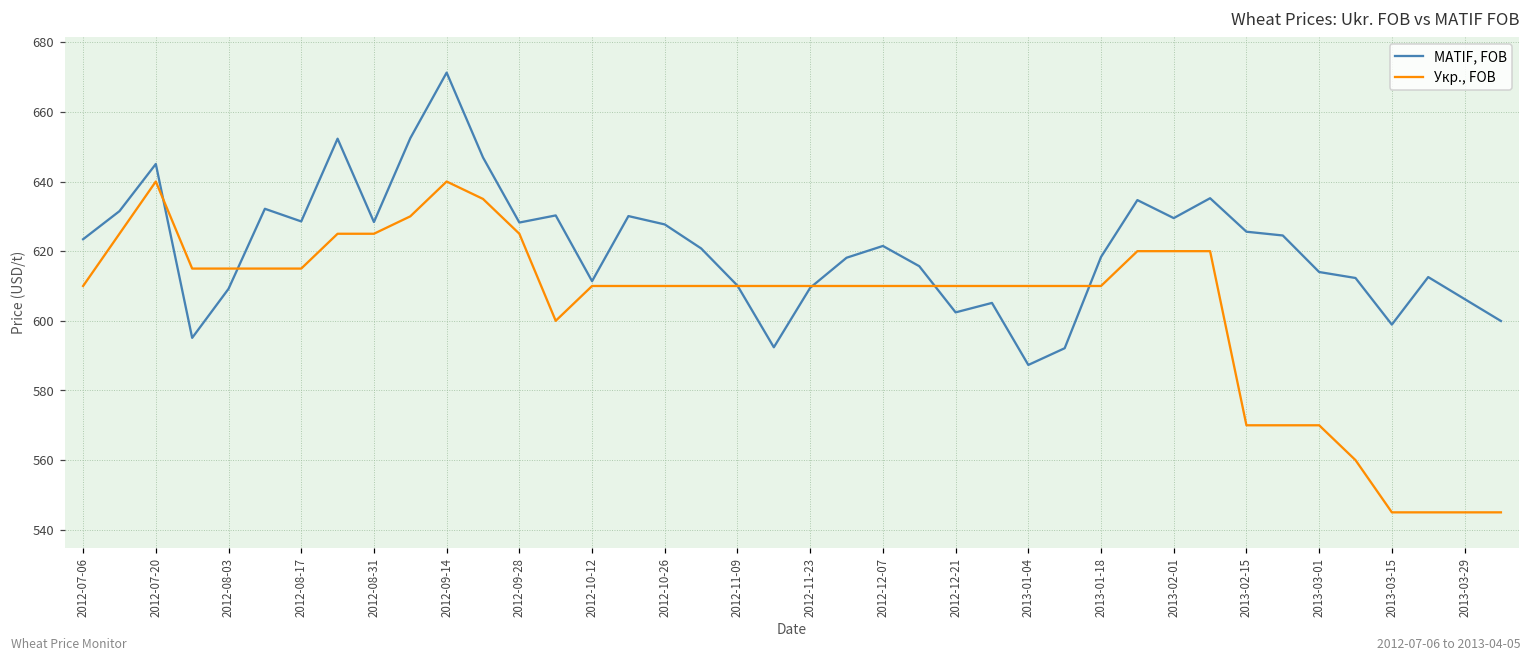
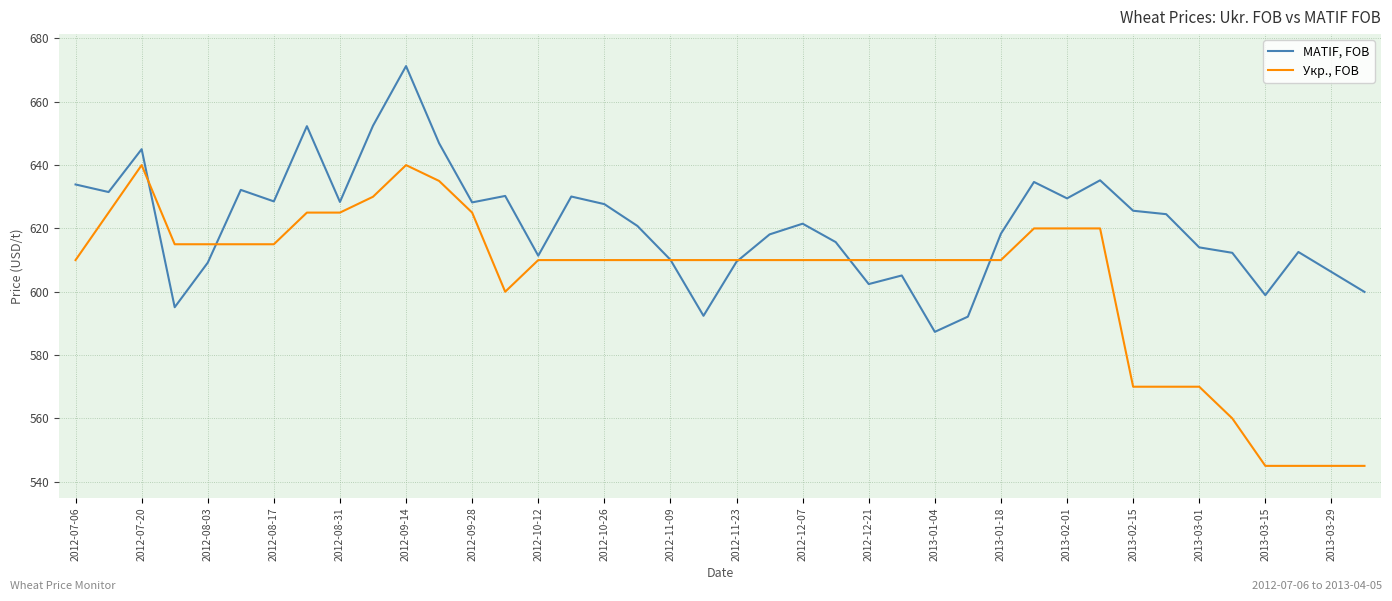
  {
    "MATIF, FOB": {
-     "2012-07-06": 623,
+     "2012-07-06": 634,
      "2012-07-20": 645,
      "2012-08-03": 609,
      "2012-08-17": 629,
      "2012-08-31": 628,
      "2012-09-14": 671,
      "2012-09-28": 628,
      "2012-10-12": 611,
      "2012-10-26": 628,
      "2012-12-07": 621,
      "2012-12-21": 602,
      "2013-01-04": 587,
      "2013-01-18": 618,
      "2013-02-01": 629,
      "2013-02-15": 626,
      "2013-03-01": 614,
      "2013-03-15": 599,
      "2013-03-29": 606
    },
    "Укр., FOB": {
      "2012-07-06": 610,
      "2012-07-20": 640,
      "2012-08-03": 615,
      "2012-08-17": 615,
      "2012-08-31": 625,
      "2012-09-14": 640,
      "2012-09-28": 625,
      "2012-10-12": 610,
      "2012-10-26": 610,
      "2012-12-07": 610,
      "2012-12-21": 610,
      "2013-01-04": 610,
      "2013-01-18": 610,
      "2013-02-01": 620,
      "2013-02-15": 570,
      "2013-03-01": 570,
      "2013-03-15": 545,
      "2013-03-29": 545
    }
  }
